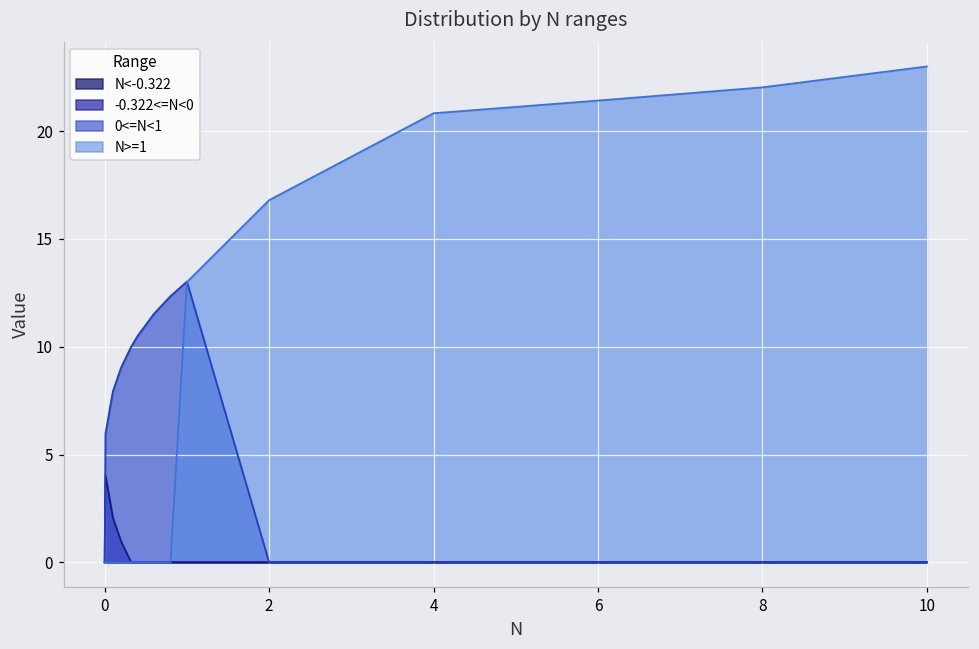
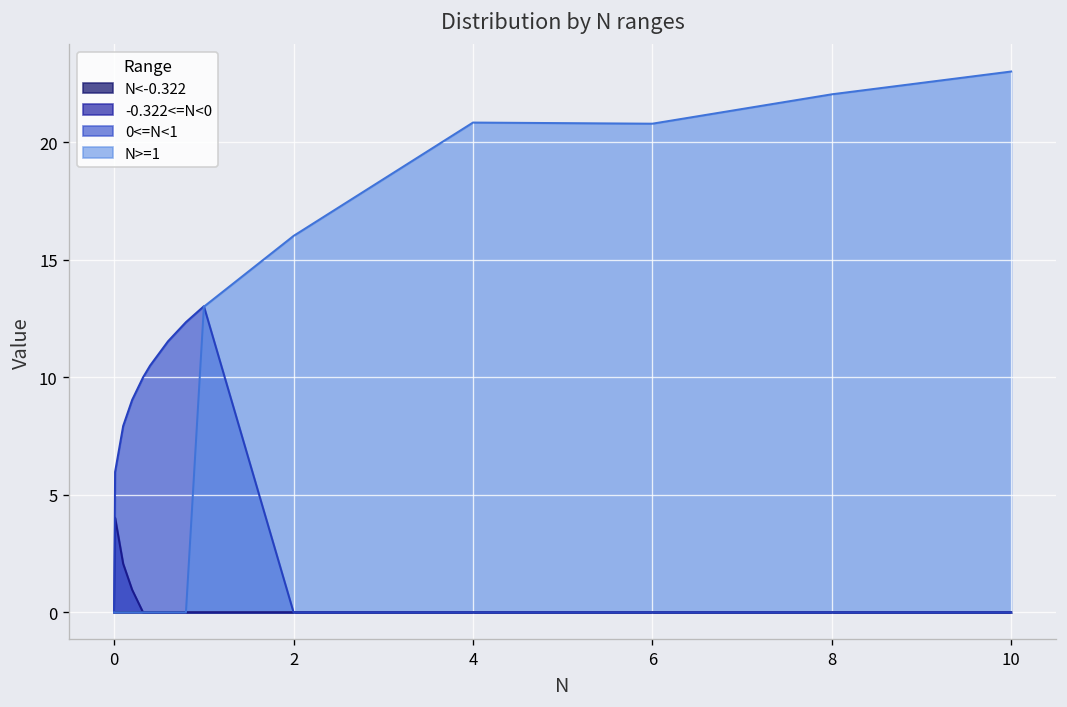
  {
    "N>=1": {
-     "2": 16.8,
+     "2": 16.0,
      "4": 20.8,
-     "6": 21.4,
+     "6": 20.8,
      "8": 22.0,
      "10": 23.0
    }
  }
